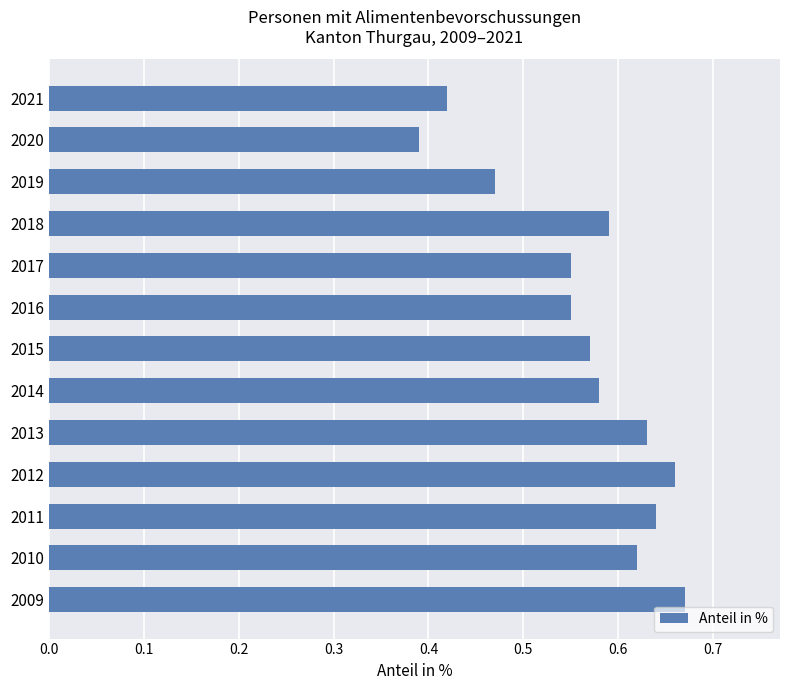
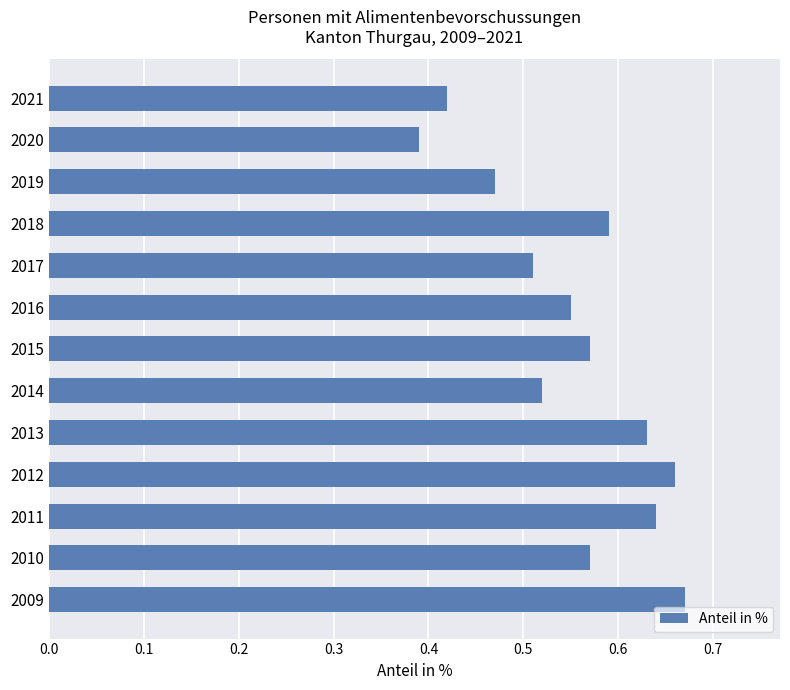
  {
    "2021": 0.42,
    "2020": 0.39,
    "2019": 0.47,
    "2018": 0.59,
-   "2017": 0.55,
+   "2017": 0.51,
    "2016": 0.55,
    "2015": 0.57,
-   "2014": 0.58,
+   "2014": 0.52,
    "2013": 0.63,
    "2012": 0.66,
    "2011": 0.64,
-   "2010": 0.62,
+   "2010": 0.57,
    "2009": 0.67
  }
